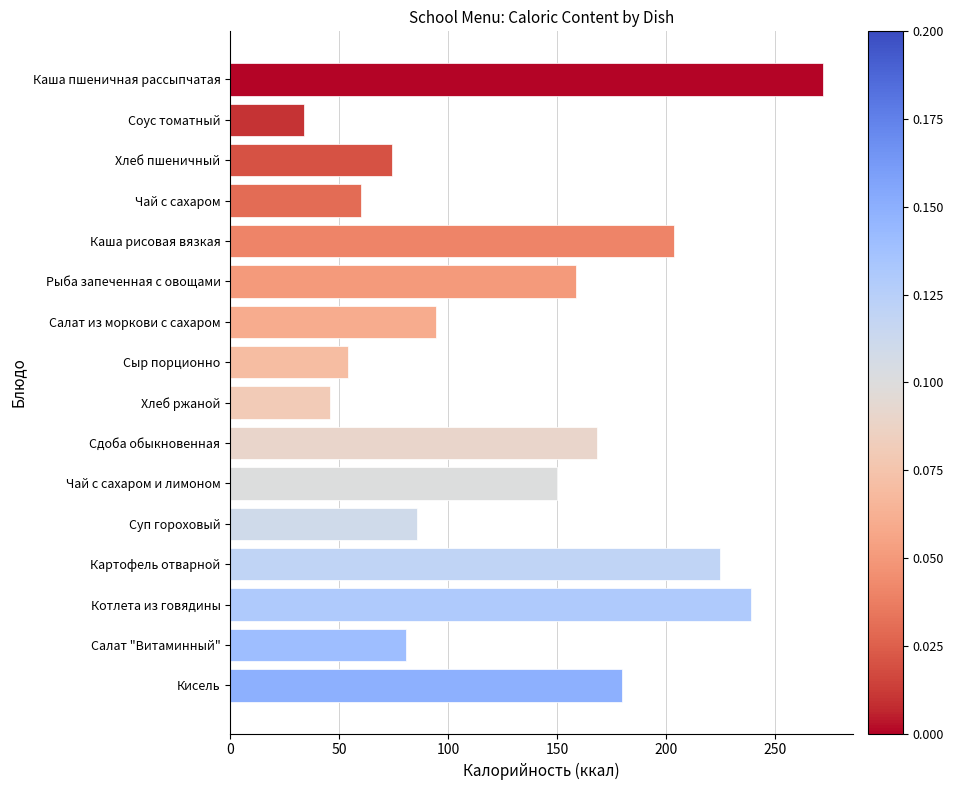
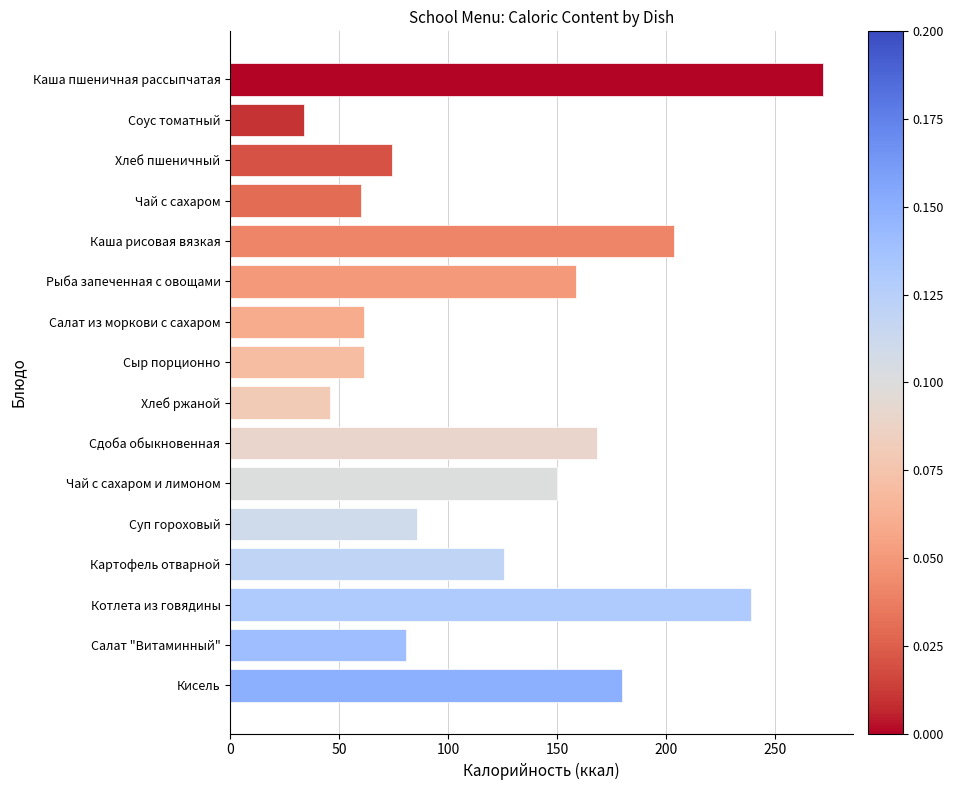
  {
    "Каша пшеничная рассыпчатая": 272,
    "Соус томатный": 34,
    "Хлеб пшеничный": 74,
    "Чай с сахаром": 60,
    "Каша рисовая вязкая": 203,
    "Рыба запеченная с овощами": 159,
-   "Салат из моркови с сахаром": 95,
-   "Сыр порционно": 54,
+   "Салат из моркови с сахаром": 62,
+   "Сыр порционно": 62,
    "Хлеб ржаной": 46,
    "Сдоба обыкновенная": 168,
    "Чай с сахаром и лимоном": 150,
    "Суп гороховый": 86,
-   "Картофель отварной": 225,
+   "Картофель отварной": 126,
    "Котлета из говядины": 239,
    "Салат \"Витаминный\"": 81,
    "Кисель": 180
  }
